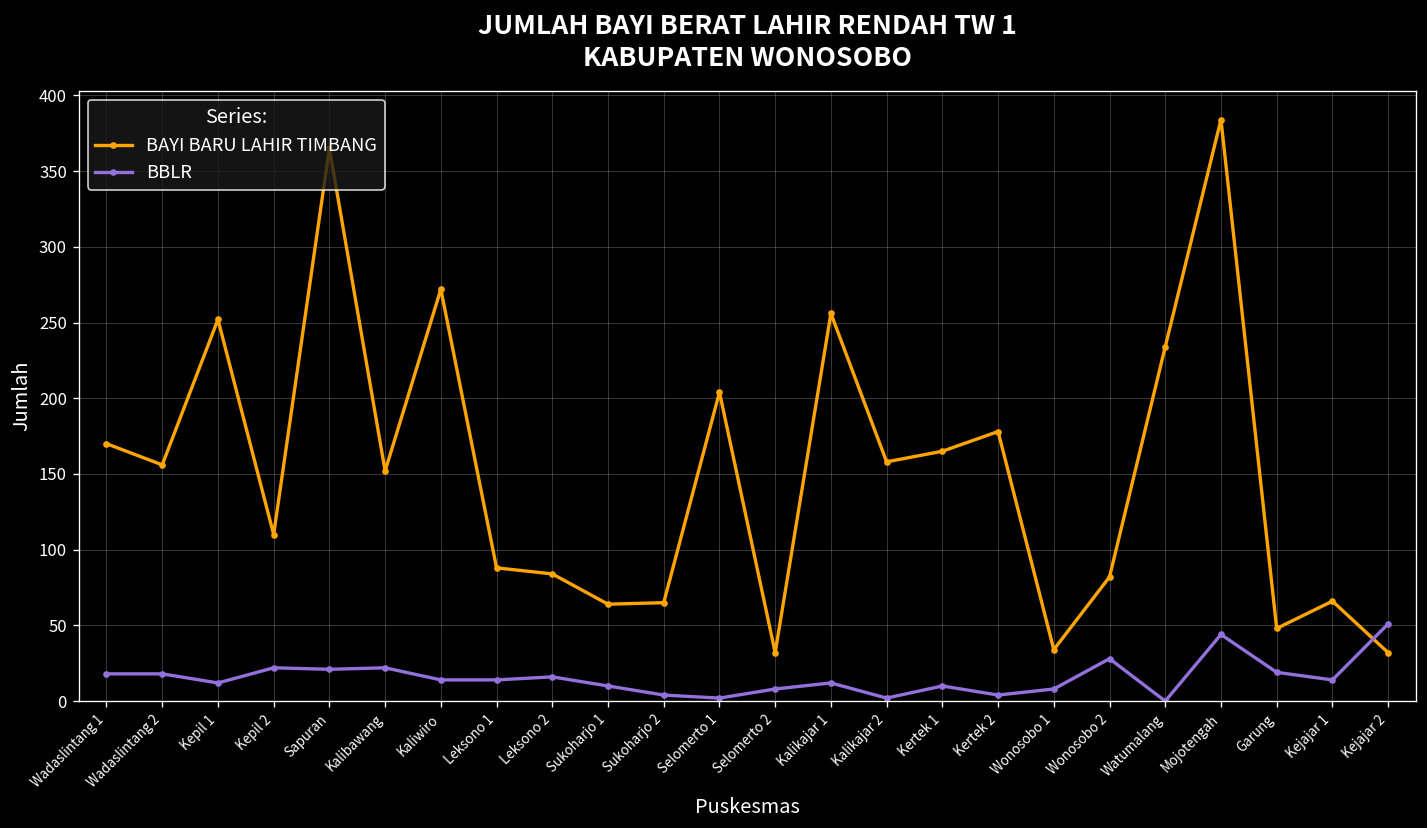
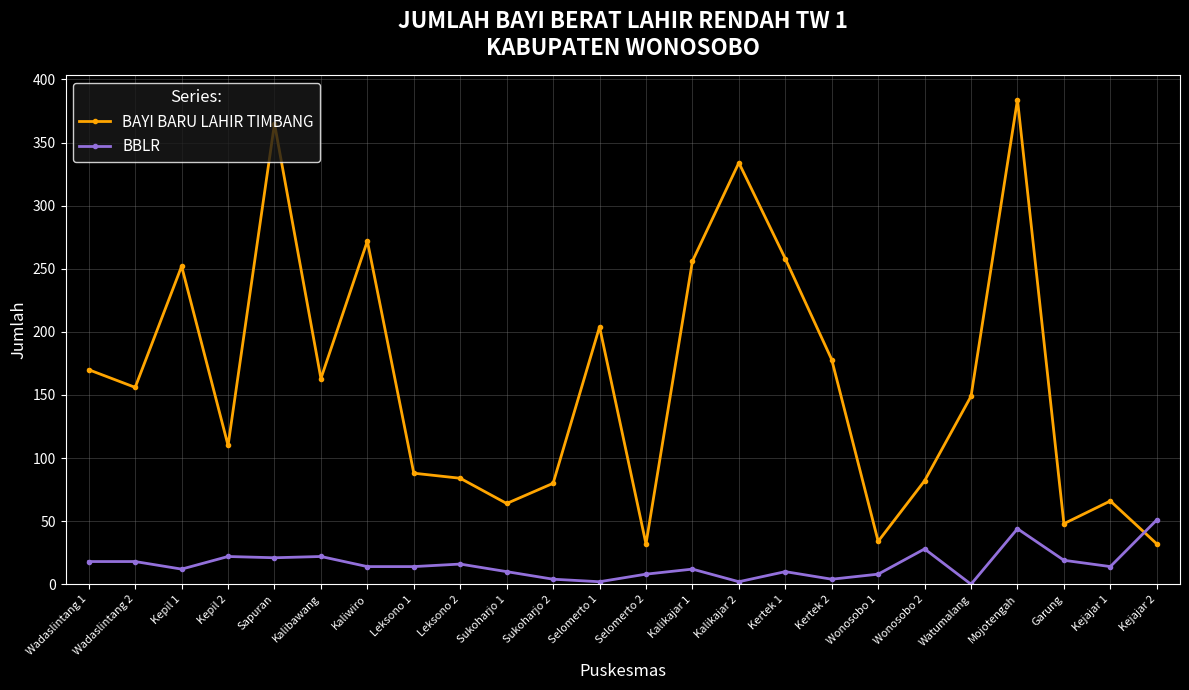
  {
    "BAYI BARU LAHIR TIMBANG": {
      "Wadaslintang 1": 170,
      "Wadaslintang 2": 156,
      "Kepil 1": 252,
      "Kepil 2": 110,
-     "Kalibawang": 152,
+     "Kalibawang": 163,
      "Kaliwiro": 272,
      "Leksono 1": 88,
      "Leksono 2": 84,
      "Sukoharjo 1": 64,
-     "Sukoharjo 2": 65,
+     "Sukoharjo 2": 80,
      "Selomerto 1": 204,
      "Selomerto 2": 32,
      "Kalikajar 1": 256,
-     "Kalikajar 2": 158,
-     "Kertek 1": 165,
+     "Kalikajar 2": 334,
+     "Kertek 1": 258,
      "Kertek 2": 178,
      "Wonosobo 1": 34,
      "Wonosobo 2": 82,
-     "Watumalang": 234,
+     "Watumalang": 149,
      "Mojotengah": 384,
      "Garung": 48,
      "Kejajar 1": 66,
      "Kejajar 2": 32
    },
    "BBLR": {
      "Wadaslintang 1": 18,
      "Wadaslintang 2": 18,
      "Kepil 1": 12,
      "Kepil 2": 22,
      "Sapuran": 21,
      "Kalibawang": 22,
      "Kaliwiro": 14,
      "Leksono 1": 14,
      "Leksono 2": 16,
      "Sukoharjo 1": 10,
      "Sukoharjo 2": 4,
      "Selomerto 1": 2,
      "Selomerto 2": 8,
      "Kalikajar 1": 12,
      "Kalikajar 2": 2,
      "Kertek 1": 10,
      "Kertek 2": 4,
      "Wonosobo 1": 8,
      "Wonosobo 2": 28,
      "Watumalang": 0,
      "Mojotengah": 44,
      "Garung": 19,
      "Kejajar 1": 14,
      "Kejajar 2": 51
    }
  }
